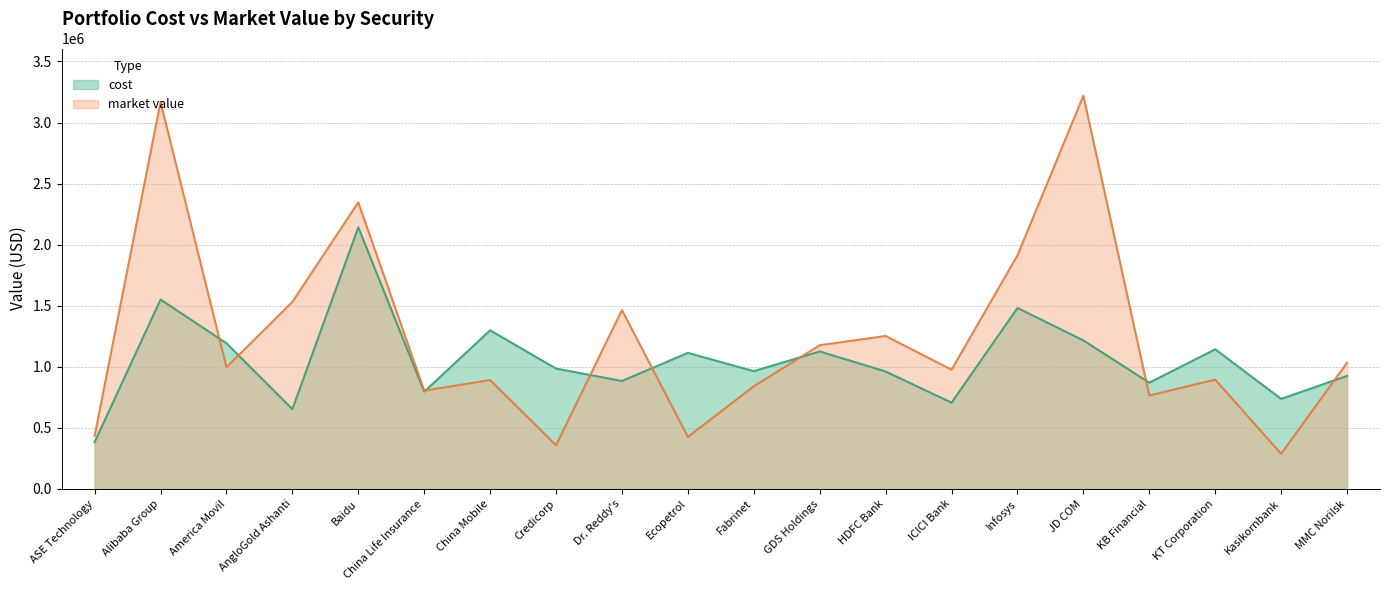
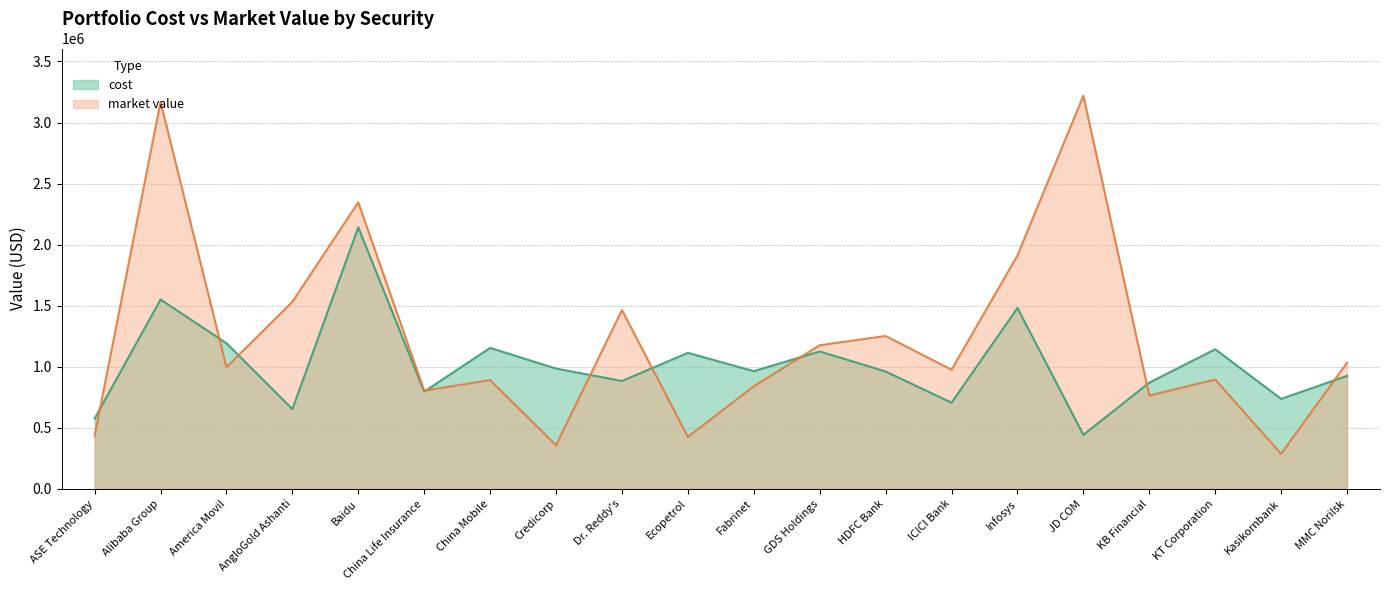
  {
    "cost": {
-     "ASE Technology": 380000,
+     "ASE Technology": 580000,
      "Alibaba Group": 1550000,
      "America Movil": 1190000,
      "AngloGold Ashanti": 650000,
      "Baidu": 2140000,
-     "China Mobile": 1300000,
+     "China Mobile": 1150000,
      "Credicorp": 990000,
      "Dr. Reddy's": 880000,
      "Ecopetrol": 1110000,
      "Fabrinet": 960000,
      "GDS Holdings": 1130000,
      "HDFC Bank": 960000,
      "ICICI Bank": 710000,
      "Infosys": 1480000,
-     "JD COM": 1220000,
+     "JD COM": 440000,
      "KB Financial": 870000,
      "KT Corporation": 1140000,
      "Kasikornbank": 740000,
      "MMC Norilsk": 930000
    },
    "market value": {
      "ASE Technology": 430000,
      "Alibaba Group": 3170000,
      "America Movil": 1000000,
      "AngloGold Ashanti": 1530000,
      "Baidu": 2350000,
      "China Mobile": 890000,
      "Credicorp": 360000,
      "Dr. Reddy's": 1460000,
      "Ecopetrol": 430000,
      "Fabrinet": 840000,
      "GDS Holdings": 1180000,
      "HDFC Bank": 1250000,
      "ICICI Bank": 980000,
      "Infosys": 1910000,
      "JD COM": 3220000,
      "KB Financial": 760000,
      "KT Corporation": 890000,
      "Kasikornbank": 290000,
      "MMC Norilsk": 1030000
    }
  }
